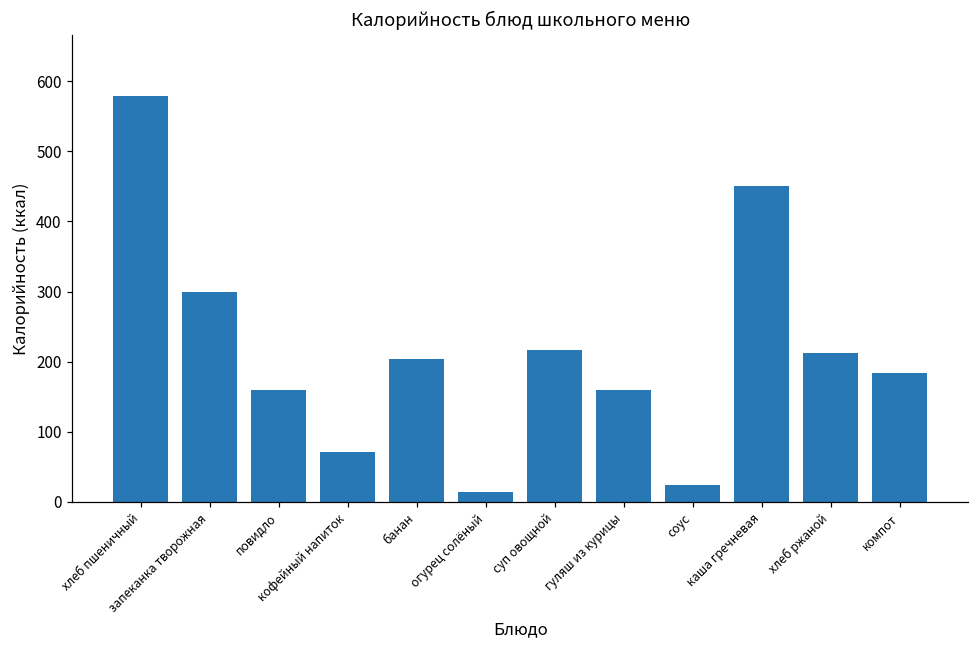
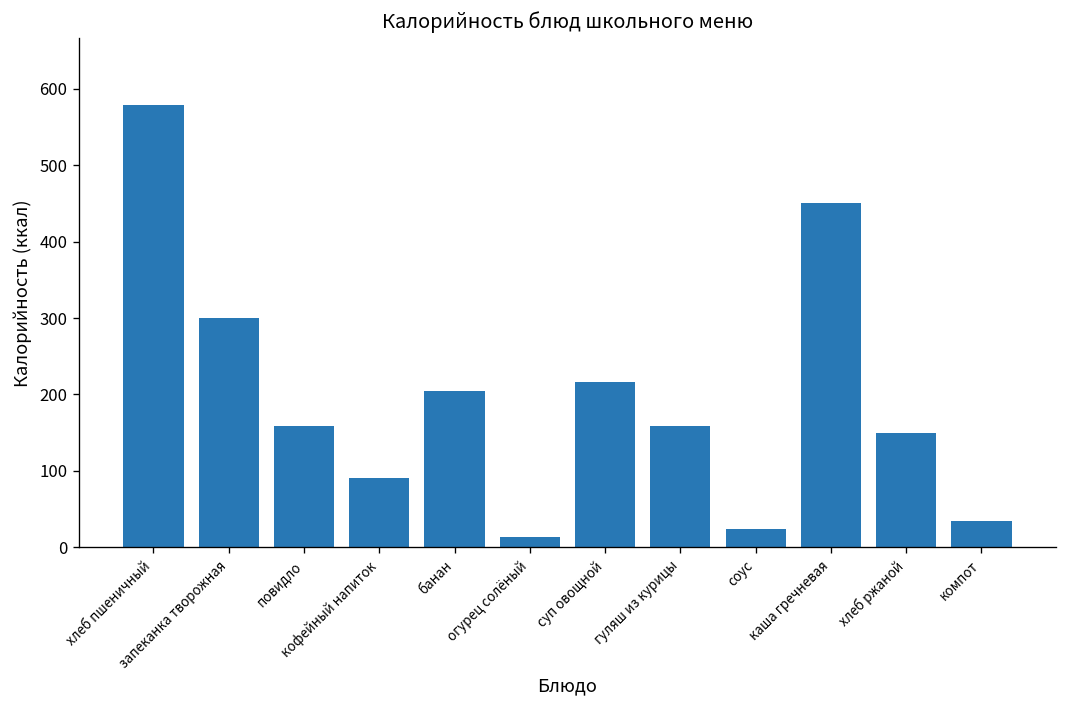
  {
    "хлеб пшеничный": 580,
    "запеканка творожная": 300,
    "повидло": 160,
-   "кофейный напиток": 70,
+   "кофейный напиток": 90,
    "банан": 200,
    "огурец солёный": 10,
    "суп овощной": 220,
    "гуляш из курицы": 160,
    "соус": 20,
    "каша гречневая": 450,
-   "хлеб ржаной": 210,
-   "компот": 180
+   "хлеб ржаной": 150,
+   "компот": 40
  }
